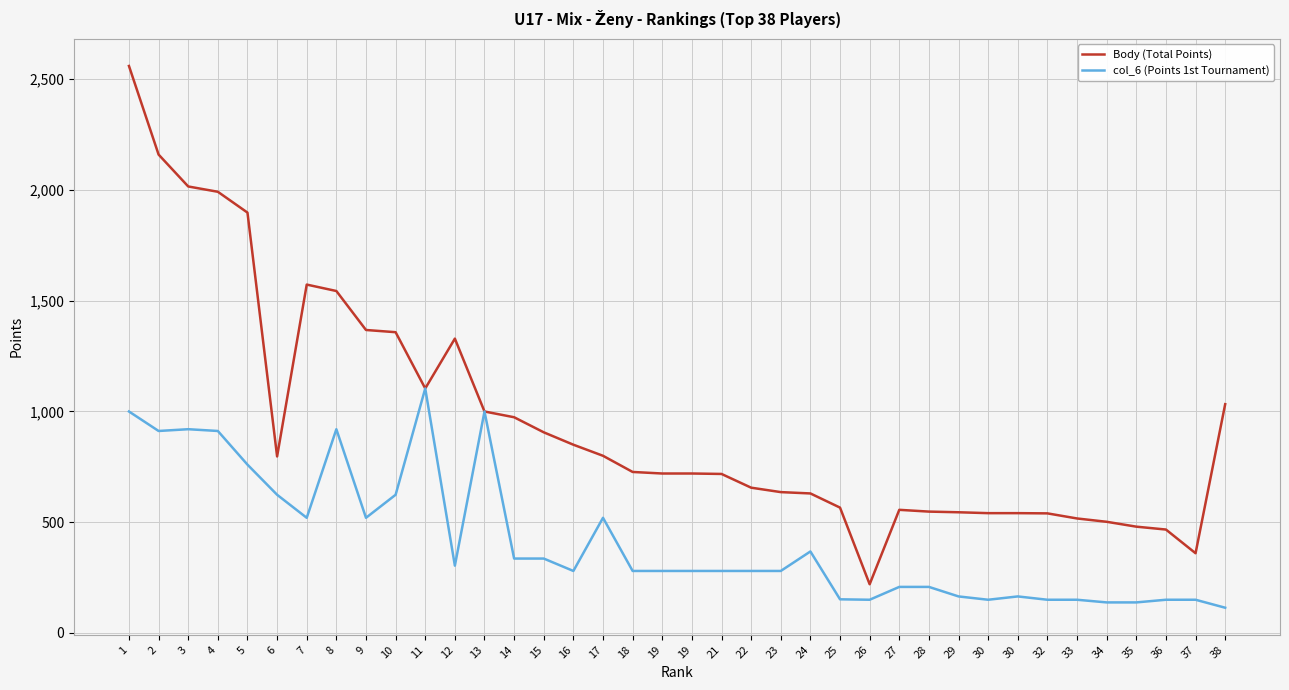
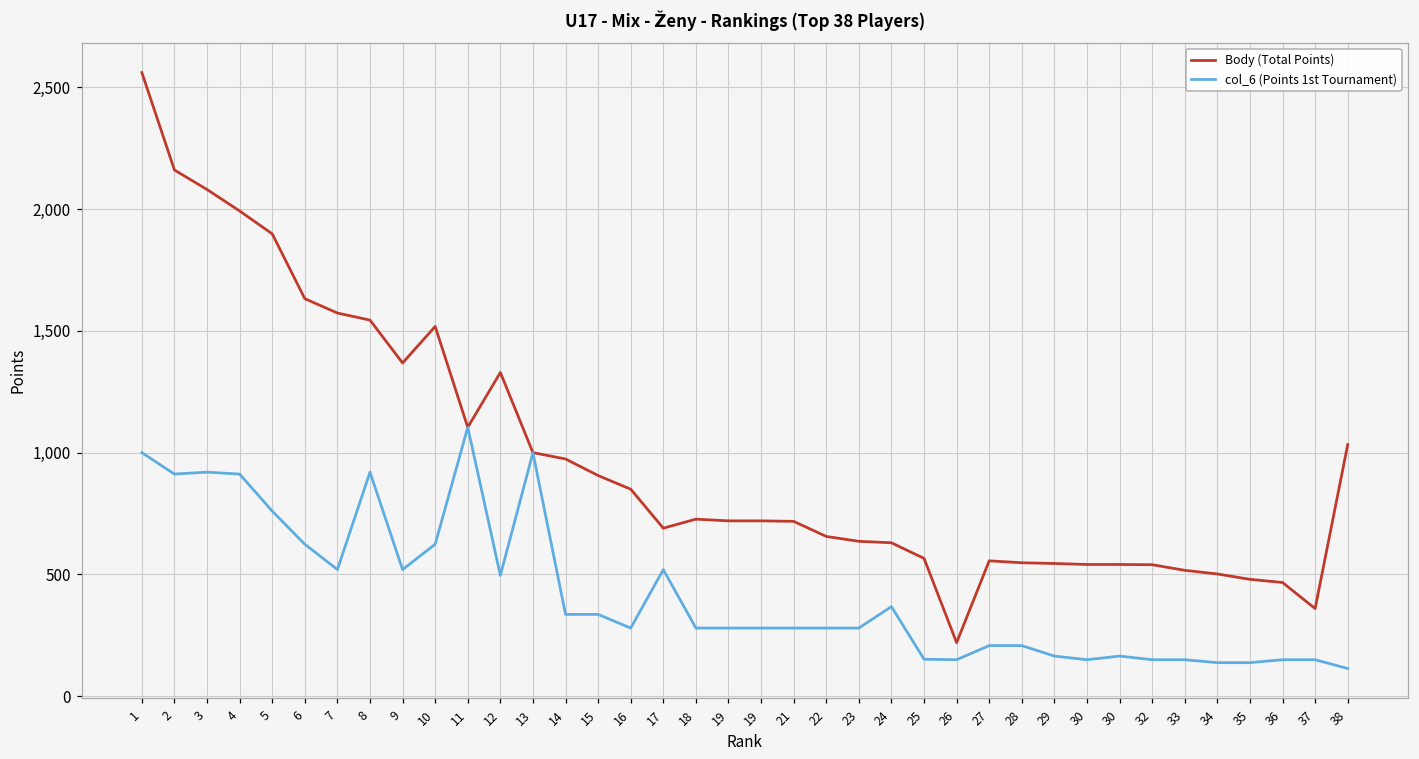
  {
    "Body (Total Points)": {
      "1": "2,560",
      "2": "2,160",
-     "3": "2,020",
+     "3": "2,080",
      "4": "1,990",
      "5": "1,900",
-     "6": "800",
+     "6": "1,630",
      "7": "1,570",
      "8": "1,540",
      "9": "1,370",
-     "10": "1,360",
+     "10": "1,520",
      "12": "1,330",
      "14": "970",
      "15": "910",
      "16": "850",
-     "17": "800",
+     "17": "690",
      "18": "730",
      "21": "720",
      "22": "660",
      "23": "640",
      "24": "630",
      "25": "570",
      "26": "220",
      "27": "560",
      "28": "550",
      "29": "550",
      "32": "540",
      "33": "520",
      "34": "500",
      "35": "480",
      "36": "470",
      "37": "360",
      "38": "1,030"
    },
    "col_6 (Points 1st Tournament)": {
      "1": "1,000",
      "2": "910",
      "3": "920",
      "4": "910",
      "5": "760",
      "6": "620",
      "7": "520",
      "8": "920",
      "9": "520",
      "10": "620",
-     "12": "300",
+     "12": "500",
      "14": "340",
      "15": "340",
      "16": "280",
      "17": "520",
      "18": "280",
      "21": "280",
      "22": "280",
      "23": "280",
      "24": "370",
      "25": "150",
      "26": "150",
      "27": "210",
      "28": "210",
      "29": "170",
      "32": "150",
      "33": "150",
      "34": "140",
      "35": "140",
      "36": "150",
      "37": "150",
      "38": "110"
    }
  }
